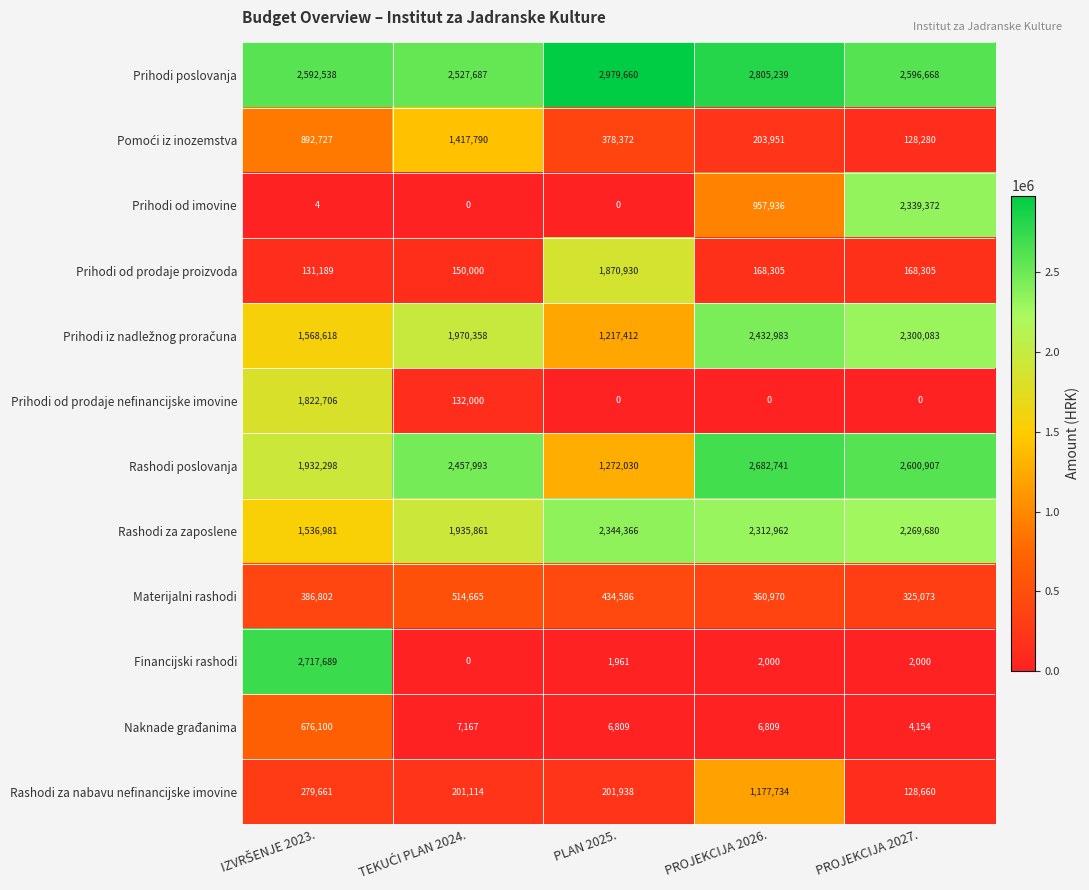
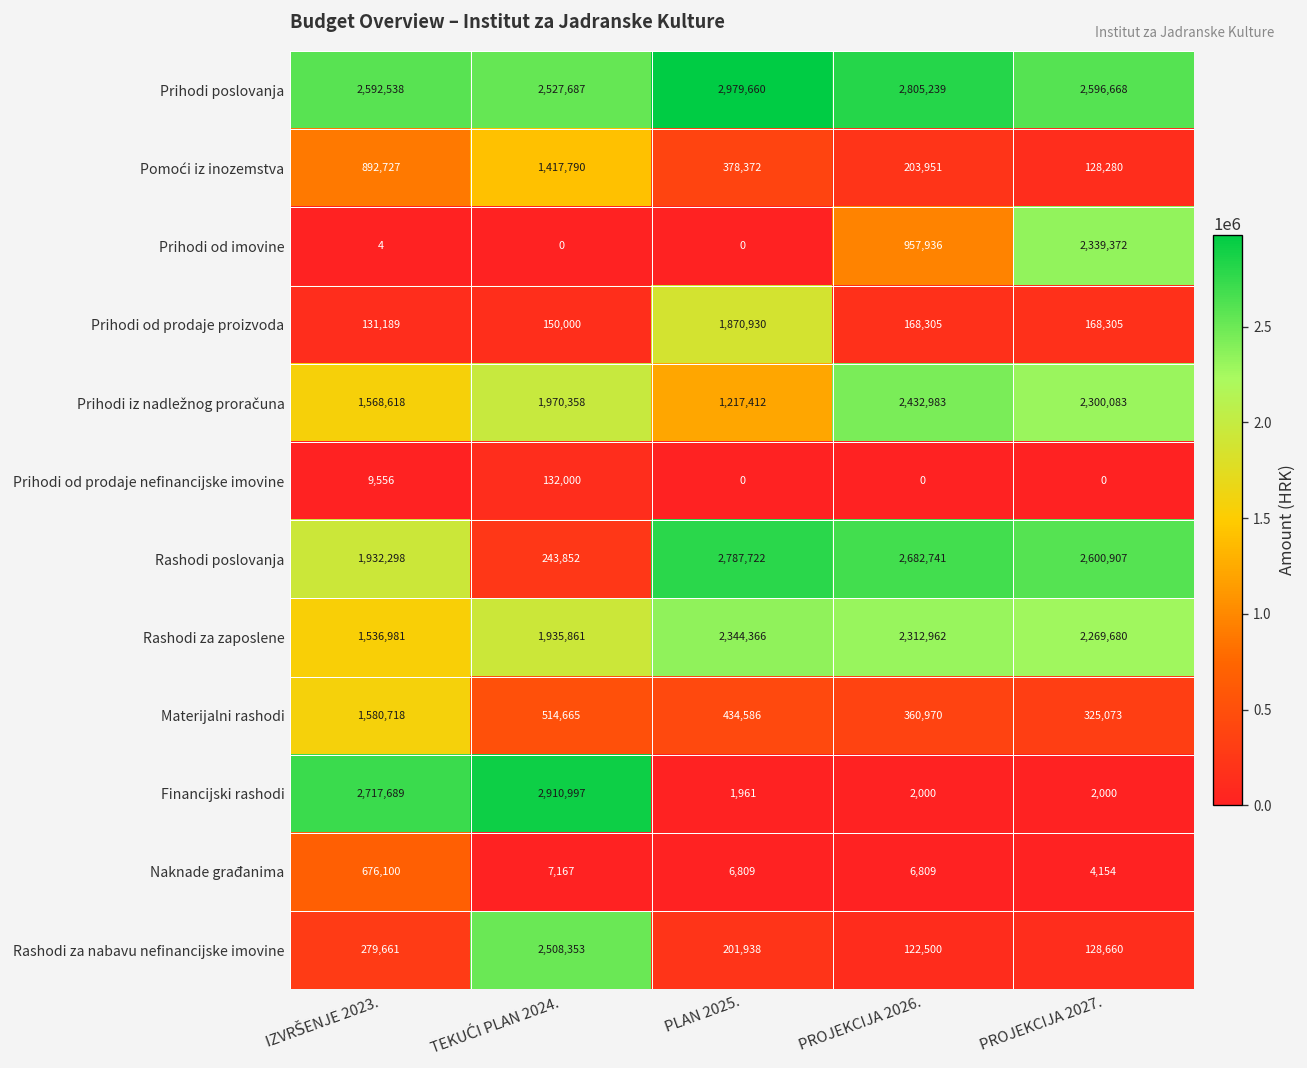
  {
    "Prihodi poslovanja": {
      "IZVRŠENJE 2023.": "2,592,538",
      "TEKUĆI PLAN 2024.": "2,527,687",
      "PLAN 2025.": "2,979,660",
      "PROJEKCIJA 2026.": "2,805,239",
      "PROJEKCIJA 2027.": "2,596,668"
    },
    "Pomoći iz inozemstva": {
      "IZVRŠENJE 2023.": "892,727",
      "TEKUĆI PLAN 2024.": "1,417,790",
      "PLAN 2025.": "378,372",
      "PROJEKCIJA 2026.": "203,951",
      "PROJEKCIJA 2027.": "128,280"
    },
    "Prihodi od imovine": {
      "IZVRŠENJE 2023.": "4",
      "TEKUĆI PLAN 2024.": "0",
      "PLAN 2025.": "0",
      "PROJEKCIJA 2026.": "957,936",
      "PROJEKCIJA 2027.": "2,339,372"
    },
    "Prihodi od prodaje proizvoda": {
      "IZVRŠENJE 2023.": "131,189",
      "TEKUĆI PLAN 2024.": "150,000",
      "PLAN 2025.": "1,870,930",
      "PROJEKCIJA 2026.": "168,305",
      "PROJEKCIJA 2027.": "168,305"
    },
    "Prihodi iz nadležnog proračuna": {
      "IZVRŠENJE 2023.": "1,568,618",
      "TEKUĆI PLAN 2024.": "1,970,358",
      "PLAN 2025.": "1,217,412",
      "PROJEKCIJA 2026.": "2,432,983",
      "PROJEKCIJA 2027.": "2,300,083"
    },
    "Prihodi od prodaje nefinancijske imovine": {
-     "IZVRŠENJE 2023.": "1,822,706",
+     "IZVRŠENJE 2023.": "9,556",
      "TEKUĆI PLAN 2024.": "132,000",
      "PLAN 2025.": "0",
      "PROJEKCIJA 2026.": "0",
      "PROJEKCIJA 2027.": "0"
    },
    "Rashodi poslovanja": {
      "IZVRŠENJE 2023.": "1,932,298",
-     "TEKUĆI PLAN 2024.": "2,457,993",
-     "PLAN 2025.": "1,272,030",
+     "TEKUĆI PLAN 2024.": "243,852",
+     "PLAN 2025.": "2,787,722",
      "PROJEKCIJA 2026.": "2,682,741",
      "PROJEKCIJA 2027.": "2,600,907"
    },
    "Rashodi za zaposlene": {
      "IZVRŠENJE 2023.": "1,536,981",
      "TEKUĆI PLAN 2024.": "1,935,861",
      "PLAN 2025.": "2,344,366",
      "PROJEKCIJA 2026.": "2,312,962",
      "PROJEKCIJA 2027.": "2,269,680"
    },
    "Materijalni rashodi": {
-     "IZVRŠENJE 2023.": "386,802",
+     "IZVRŠENJE 2023.": "1,580,718",
      "TEKUĆI PLAN 2024.": "514,665",
      "PLAN 2025.": "434,586",
      "PROJEKCIJA 2026.": "360,970",
      "PROJEKCIJA 2027.": "325,073"
    },
    "Financijski rashodi": {
      "IZVRŠENJE 2023.": "2,717,689",
-     "TEKUĆI PLAN 2024.": "0",
+     "TEKUĆI PLAN 2024.": "2,910,997",
      "PLAN 2025.": "1,961",
      "PROJEKCIJA 2026.": "2,000",
      "PROJEKCIJA 2027.": "2,000"
    },
    "Naknade građanima": {
      "IZVRŠENJE 2023.": "676,100",
      "TEKUĆI PLAN 2024.": "7,167",
      "PLAN 2025.": "6,809",
      "PROJEKCIJA 2026.": "6,809",
      "PROJEKCIJA 2027.": "4,154"
    },
    "Rashodi za nabavu nefinancijske imovine": {
      "IZVRŠENJE 2023.": "279,661",
-     "TEKUĆI PLAN 2024.": "201,114",
+     "TEKUĆI PLAN 2024.": "2,508,353",
      "PLAN 2025.": "201,938",
-     "PROJEKCIJA 2026.": "1,177,734",
+     "PROJEKCIJA 2026.": "122,500",
      "PROJEKCIJA 2027.": "128,660"
    }
  }
